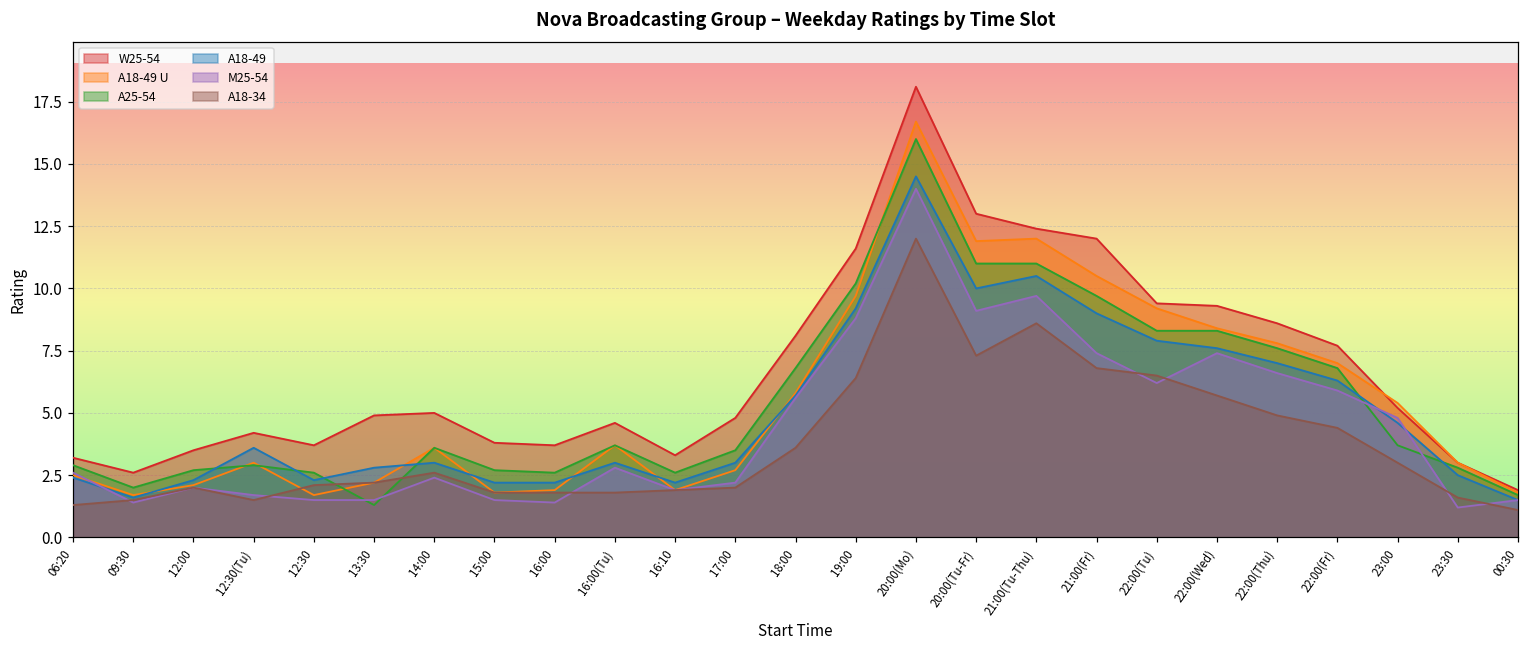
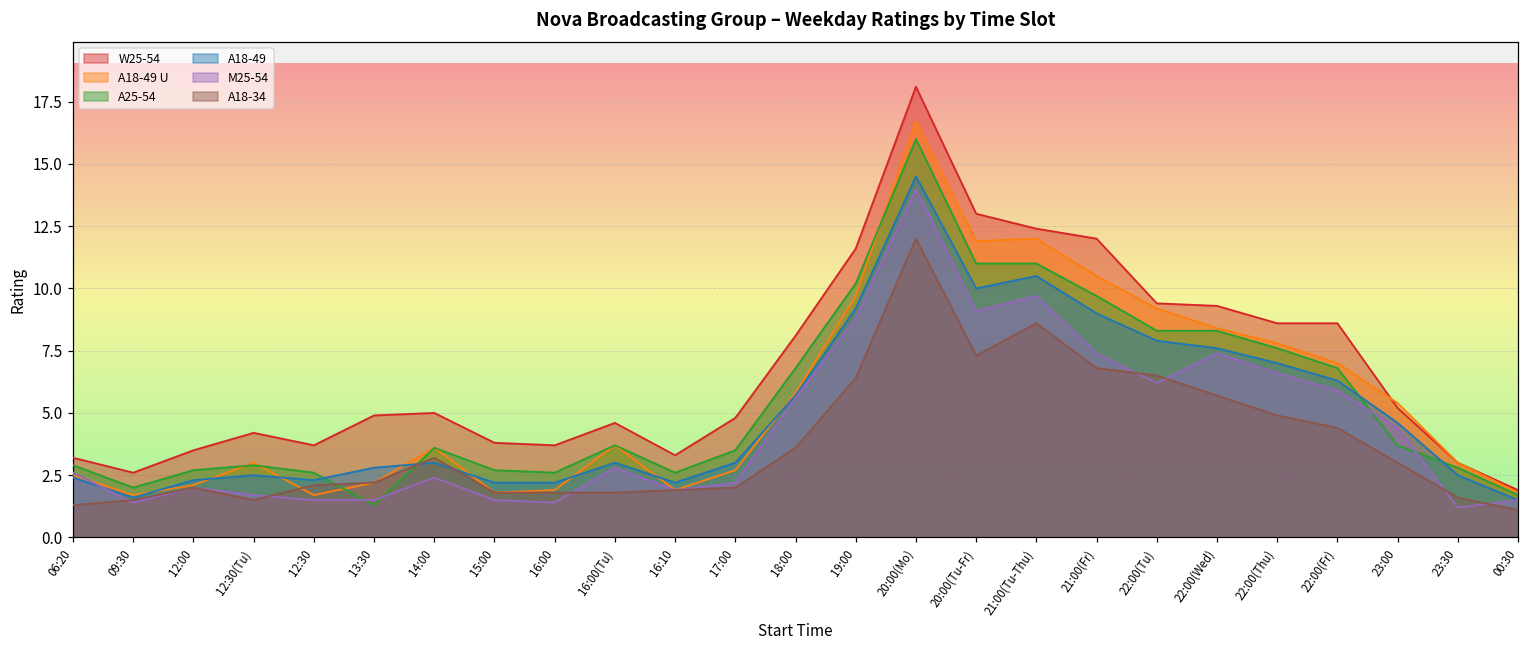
  {
    "W25-54": {
      "06:20": 3.2,
      "09:30": 2.6,
      "12:00": 3.5,
      "12:30(Tu)": 4.2,
      "12:30": 3.7,
      "13:30": 4.9,
      "14:00": 5.0,
      "15:00": 3.8,
      "16:00": 3.7,
      "16:00(Tu)": 4.6,
      "16:10": 3.3,
      "17:00": 4.8,
      "18:00": 8.1,
      "19:00": 11.6,
      "20:00(Mo)": 18.1,
      "20:00(Tu-Fr)": 13.0,
      "21:00(Tu-Thu)": 12.4,
      "21:00(Fr)": 12.0,
      "22:00(Tu)": 9.4,
      "22:00(Wed)": 9.3,
      "22:00(Thu)": 8.6,
-     "22:00(Fr)": 7.7,
+     "22:00(Fr)": 8.6,
      "23:00": 5.2
    },
    "A18-49 U": {
      "12:30": 1.7,
      "17:00": 2.7,
      "19:00": 9.7,
      "20:00(Mo)": 16.7,
      "20:00(Tu-Fr)": 11.9,
      "21:00(Tu-Thu)": 12.0,
      "21:00(Fr)": 10.5,
      "22:00(Tu)": 9.2,
      "22:00(Thu)": 7.8,
      "22:00(Fr)": 7.0,
      "23:00": 5.4
    },
    "A25-54": {
      "06:20": 2.9,
      "09:30": 2.0,
      "12:00": 2.7,
      "12:30": 2.6,
      "13:30": 1.3,
      "15:00": 2.7,
      "16:00": 2.6,
      "16:10": 2.6,
      "17:00": 3.5,
      "18:00": 6.8,
      "19:00": 10.2,
      "20:00(Mo)": 16.0,
      "20:00(Tu-Fr)": 11.0,
      "21:00(Tu-Thu)": 11.0,
      "21:00(Fr)": 9.7,
      "22:00(Tu)": 8.3,
      "22:00(Thu)": 7.6,
      "22:00(Fr)": 6.8,
      "23:00": 3.7,
      "23:30": 2.8
    },
    "A18-49": {
      "12:00": 2.3,
-     "12:30(Tu)": 3.6,
+     "12:30(Tu)": 2.5,
      "12:30": 2.3,
      "13:30": 2.8,
      "14:00": 3.0,
      "15:00": 2.2,
      "16:00": 2.2,
      "16:00(Tu)": 3.0,
      "16:10": 2.2,
      "17:00": 3.0,
      "19:00": 9.2,
      "20:00(Mo)": 14.5,
      "20:00(Tu-Fr)": 10.0,
      "21:00(Tu-Thu)": 10.5,
      "21:00(Fr)": 9.0,
      "22:00(Tu)": 7.9,
      "22:00(Wed)": 7.6,
      "22:00(Thu)": 7.0,
      "22:00(Fr)": 6.3,
      "23:00": 4.6,
      "23:30": 2.5
    },
    "M25-54": {
      "12:30(Tu)": 1.7,
      "12:30": 1.5,
      "13:30": 1.5,
      "14:00": 2.4,
      "15:00": 1.5,
      "16:00": 1.4,
      "16:00(Tu)": 2.8,
      "17:00": 2.2,
      "19:00": 8.8,
      "20:00(Mo)": 14.0,
      "20:00(Tu-Fr)": 9.1,
      "21:00(Tu-Thu)": 9.7,
      "21:00(Fr)": 7.4,
      "22:00(Tu)": 6.2,
      "22:00(Wed)": 7.4,
      "22:00(Thu)": 6.6,
      "22:00(Fr)": 5.9,
-     "23:00": 4.8,
+     "23:00": 4.4,
      "23:30": 1.2
    },
    "A18-34": {
      "06:20": 1.3,
      "12:30(Tu)": 1.5,
      "12:30": 2.1,
-     "14:00": 2.6,
+     "14:00": 3.2,
      "16:00(Tu)": 1.8,
      "17:00": 2.0,
      "18:00": 3.6,
      "19:00": 6.4,
      "20:00(Mo)": 12.0,
      "20:00(Tu-Fr)": 7.3,
      "21:00(Tu-Thu)": 8.6,
      "21:00(Fr)": 6.8,
      "22:00(Tu)": 6.5,
      "22:00(Wed)": 5.7,
      "22:00(Thu)": 4.9,
      "22:00(Fr)": 4.4,
      "23:00": 3.0,
      "23:30": 1.6,
      "00:30": 1.1
    }
  }
